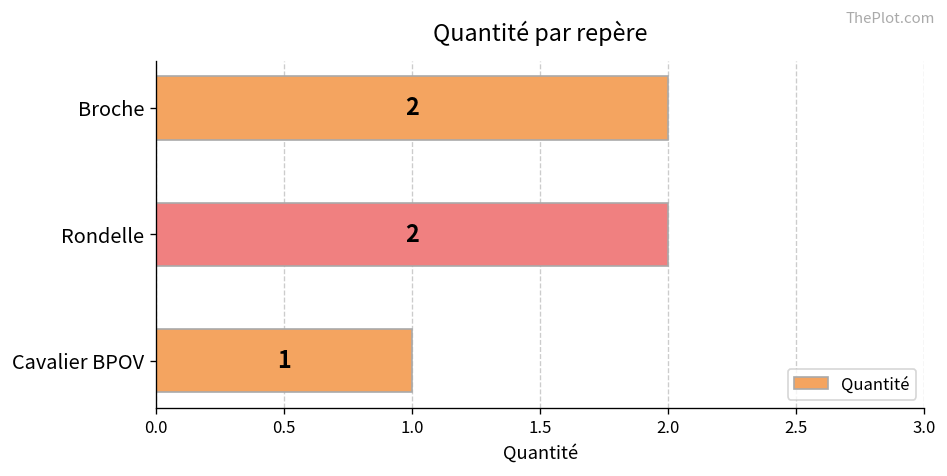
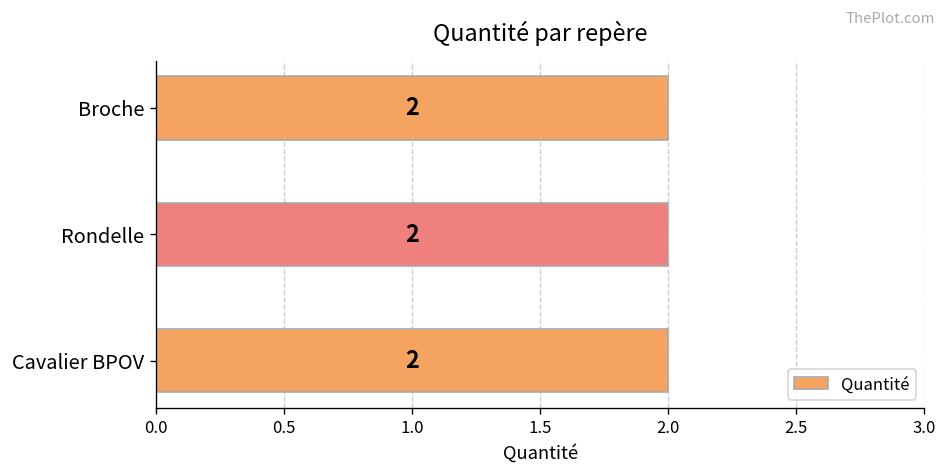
  {
    "Broche": 2,
    "Rondelle": 2,
-   "Cavalier BPOV": 1
+   "Cavalier BPOV": 2
  }
